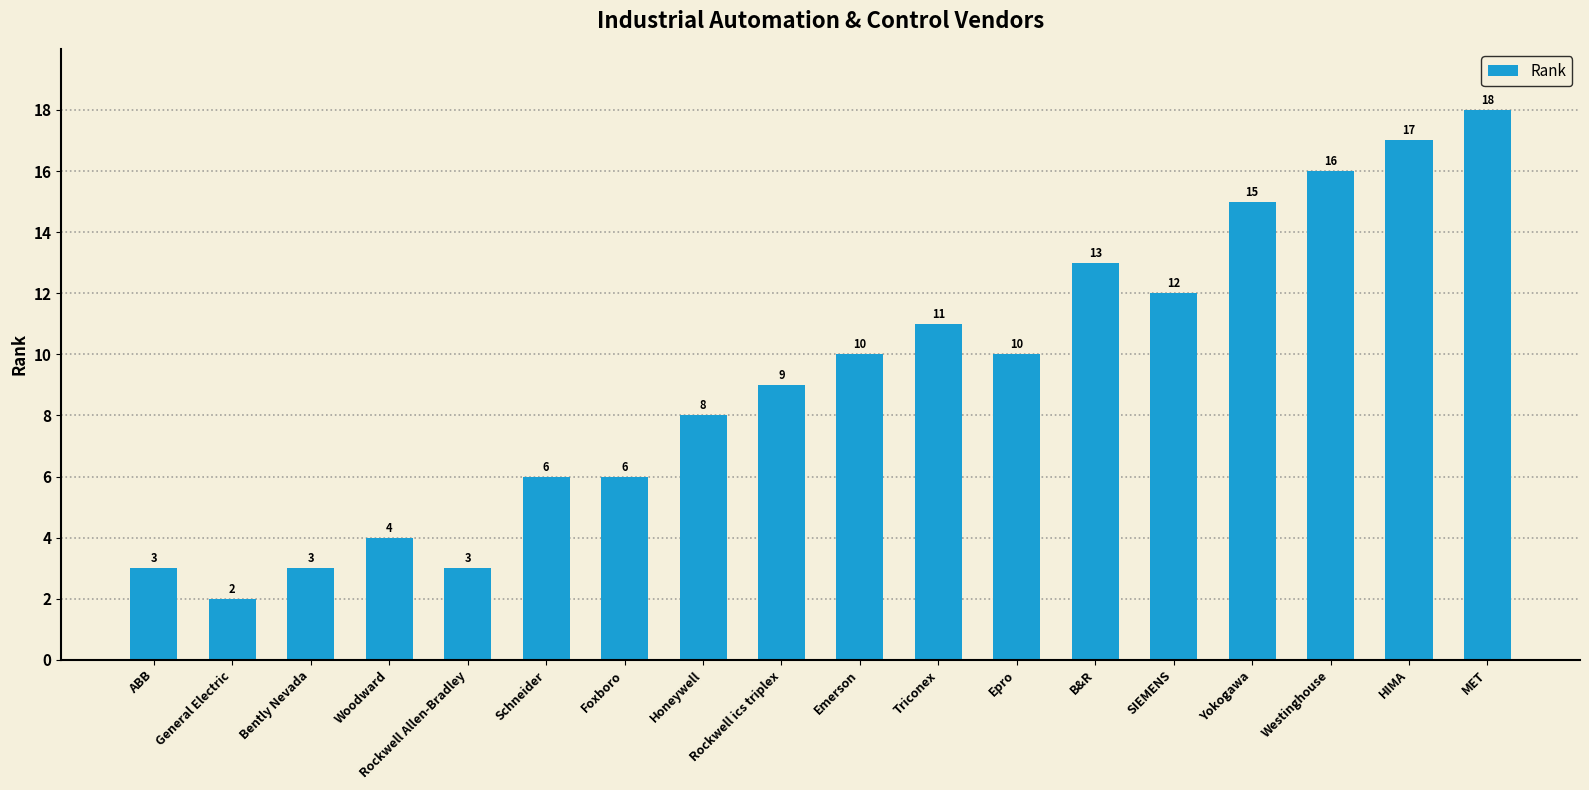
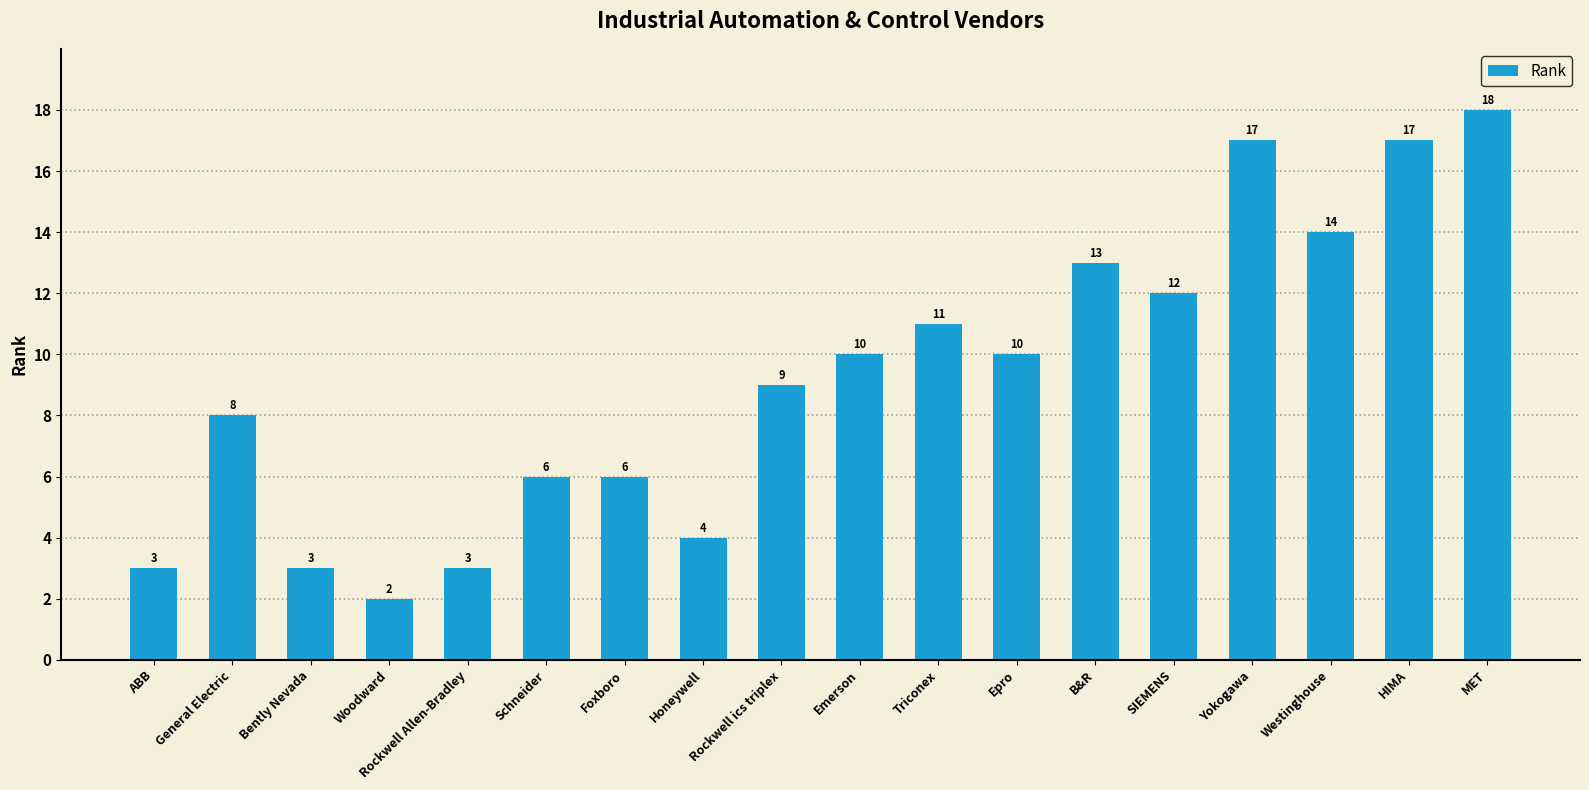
  {
    "ABB": 3,
-   "General Electric": 2,
+   "General Electric": 8,
    "Bently Nevada": 3,
-   "Woodward": 4,
+   "Woodward": 2,
    "Rockwell Allen-Bradley": 3,
    "Schneider": 6,
    "Foxboro": 6,
-   "Honeywell": 8,
+   "Honeywell": 4,
    "Rockwell ics triplex": 9,
    "Emerson": 10,
    "Triconex": 11,
    "Epro": 10,
    "B&R": 13,
    "SIEMENS": 12,
-   "Yokogawa": 15,
-   "Westinghouse": 16,
+   "Yokogawa": 17,
+   "Westinghouse": 14,
    "HIMA": 17,
    "MET": 18
  }
